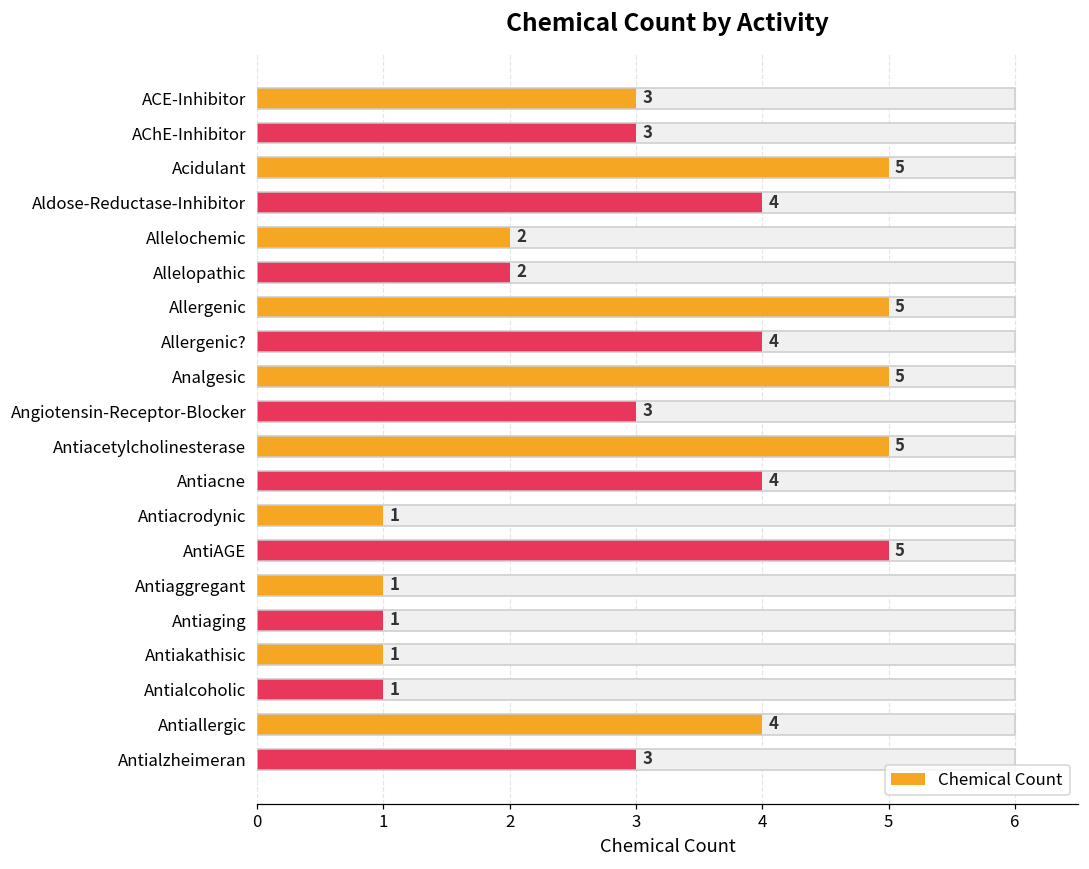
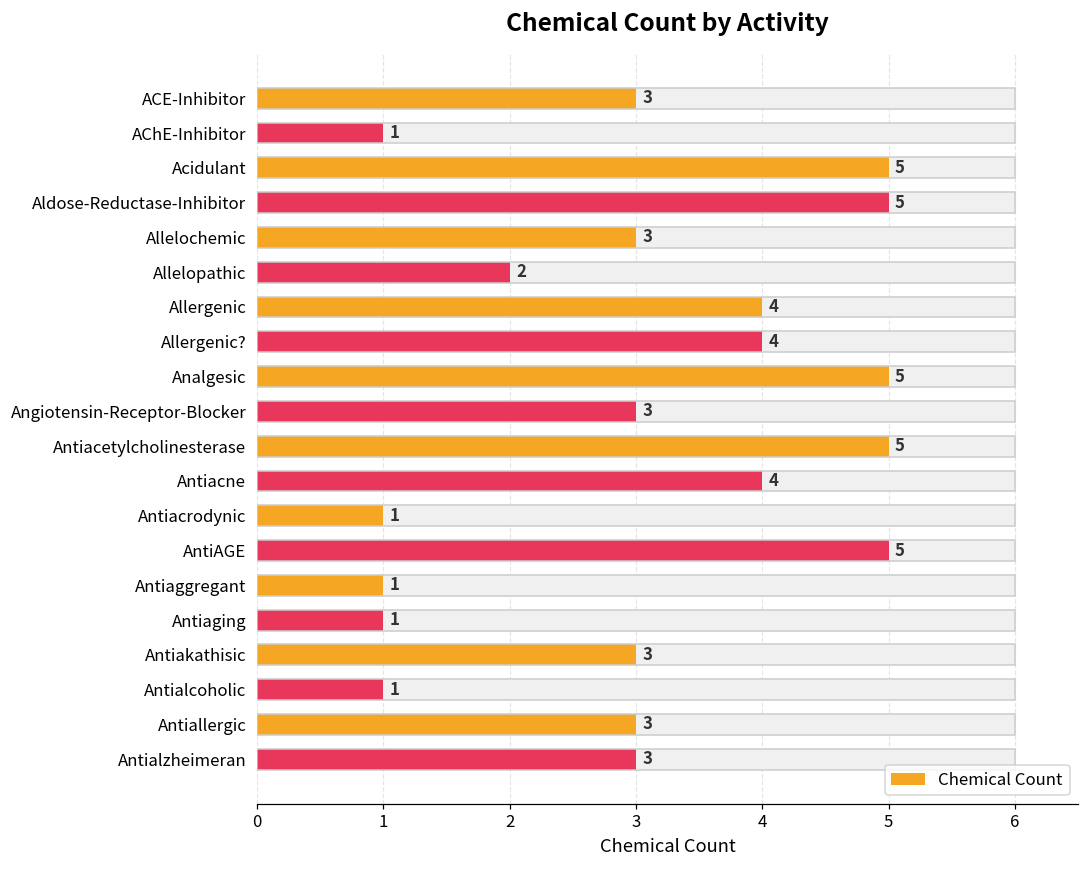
  {
    "Chemical Count": {
-     "AChE-Inhibitor": 3,
-     "Aldose-Reductase-Inhibitor": 4,
-     "Allelochemic": 2,
-     "Allergenic": 5,
-     "Antiakathisic": 1,
-     "Antiallergic": 4
+     "AChE-Inhibitor": 1,
+     "Aldose-Reductase-Inhibitor": 5,
+     "Allelochemic": 3,
+     "Allergenic": 4,
+     "Antiakathisic": 3,
+     "Antiallergic": 3
    }
  }
